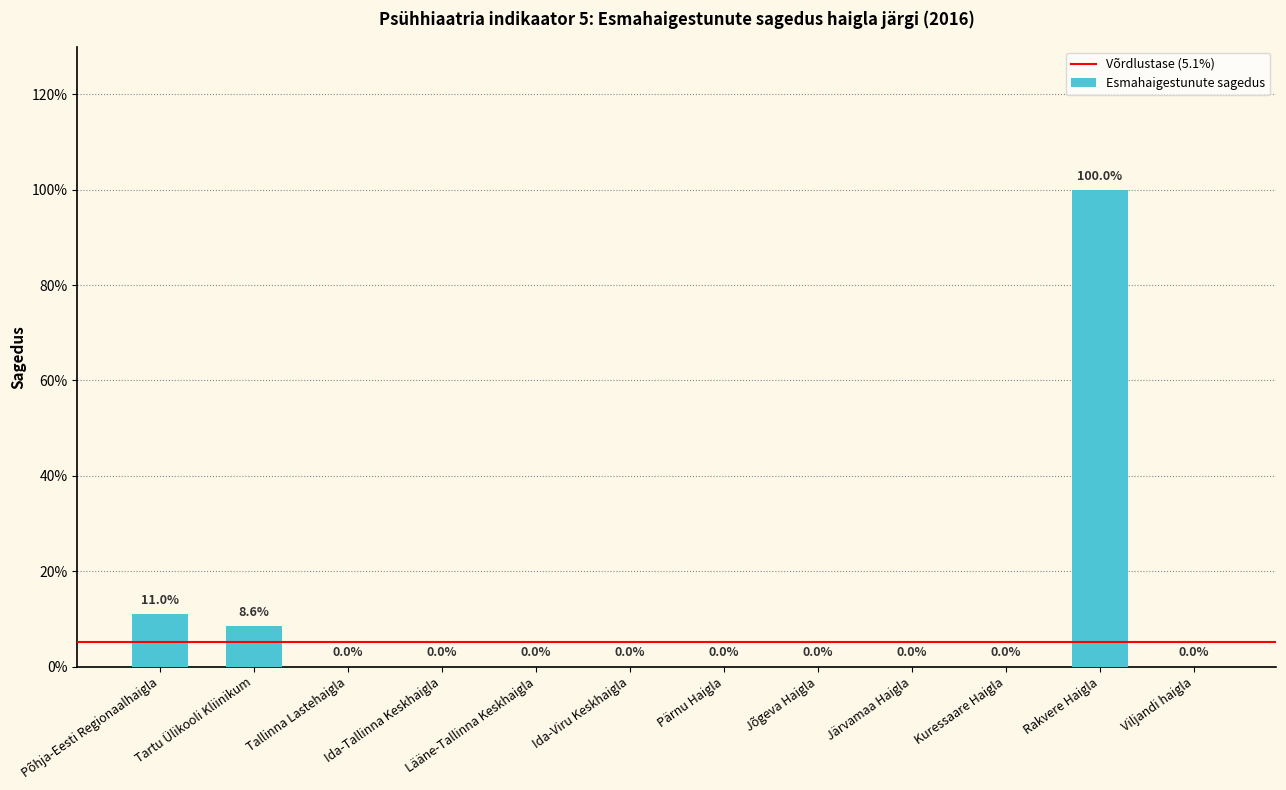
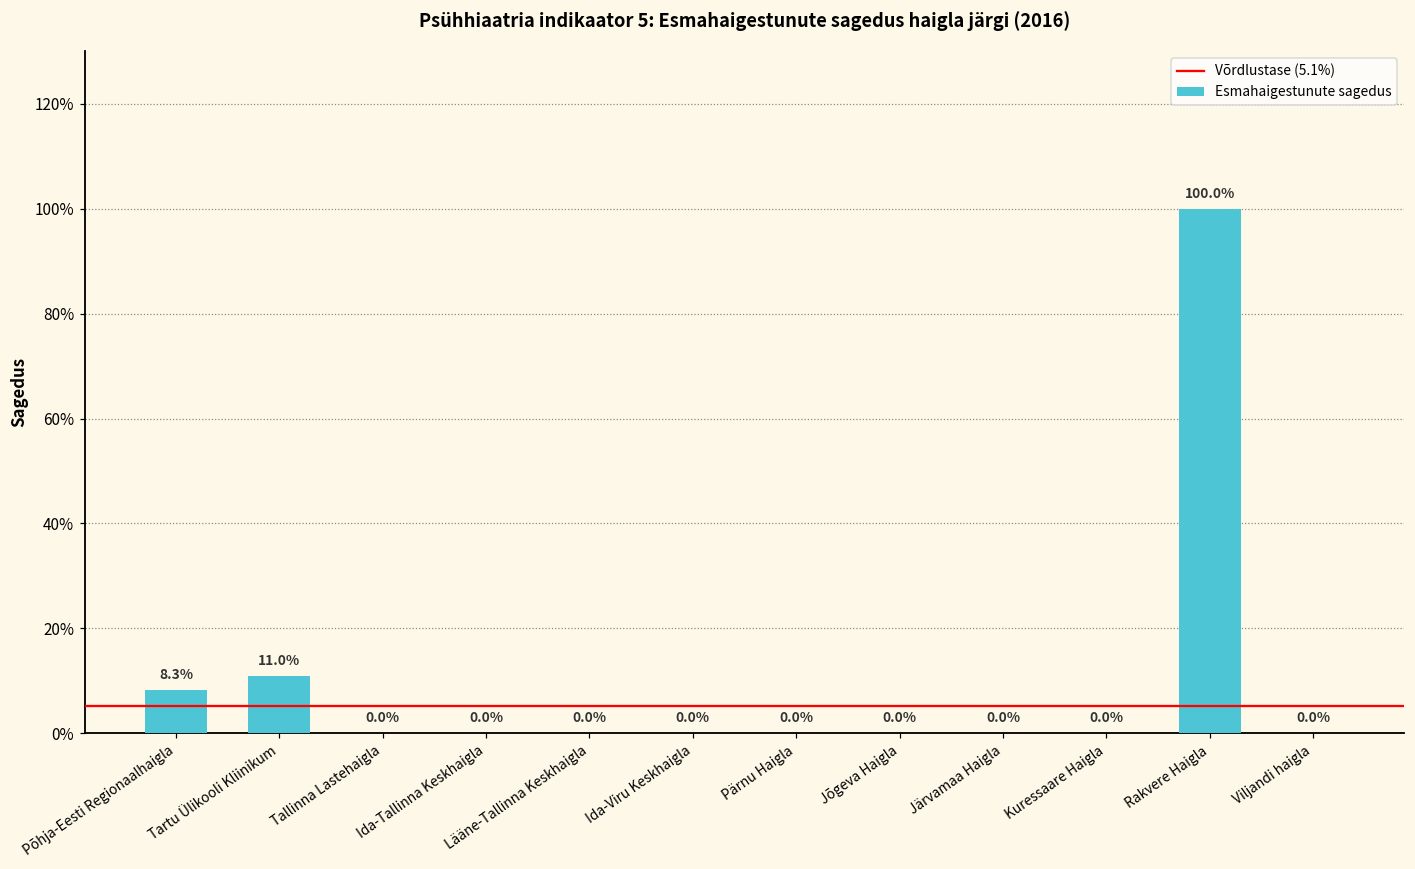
  {
-   "Põhja-Eesti Regionaalhaigla": "11.0%",
-   "Tartu Ülikooli Kliinikum": "8.6%",
+   "Põhja-Eesti Regionaalhaigla": "8.3%",
+   "Tartu Ülikooli Kliinikum": "11.0%",
    "Tallinna Lastehaigla": "0.0%",
    "Ida-Tallinna Keskhaigla": "0.0%",
    "Lääne-Tallinna Keskhaigla": "0.0%",
    "Ida-Viru Keskhaigla": "0.0%",
    "Pärnu Haigla": "0.0%",
    "Jõgeva Haigla": "0.0%",
    "Järvamaa Haigla": "0.0%",
    "Kuressaare Haigla": "0.0%",
    "Rakvere Haigla": "100.0%",
    "Viljandi haigla": "0.0%"
  }
